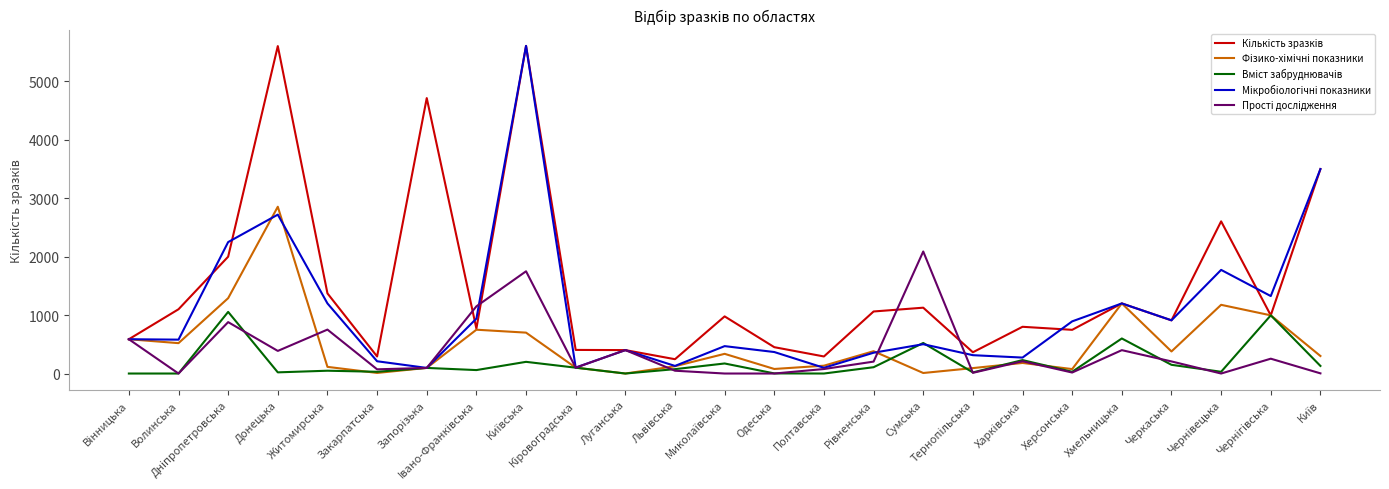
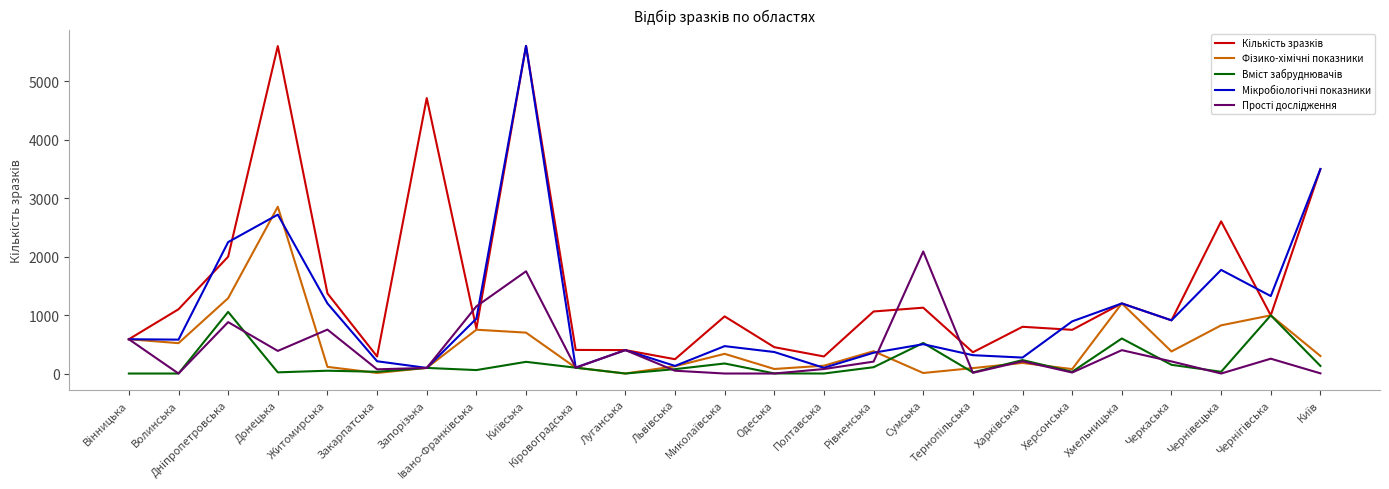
  {
    "Кількість зразків": {
      "Волинська": 1100,
      "Дніпропетровська": 2000,
      "Донецька": 5600,
      "Житомирська": 1400,
      "Закарпатська": 300,
      "Запорізька": 4700,
      "Кіровоградська": 400,
      "Львівська": 200,
      "Миколаївська": 1000,
      "Одеська": 500,
      "Полтавська": 300,
      "Рівненська": 1100,
      "Сумська": 1100,
      "Тернопільська": 400,
      "Харківська": 800,
      "Херсонська": 700,
      "Чернівецька": 2600
    },
    "Фізико-хімічні показники": {
      "Волинська": 500,
      "Дніпропетровська": 1300,
      "Донецька": 2900,
      "Житомирська": 100,
      "Київська": 700,
      "Миколаївська": 300,
      "Одеська": 100,
      "Сумська": 0,
      "Тернопільська": 100,
      "Херсонська": 100,
      "Черкаська": 400,
-     "Чернівецька": 1200,
+     "Чернівецька": 800,
      "Київ": 300
    },
    "Вміст забруднювачів": {
      "Вінницька": 0,
      "Дніпропетровська": 1100,
      "Донецька": 0,
      "Житомирська": 0,
      "Івано-Франківська": 100,
      "Київська": 200,
      "Миколаївська": 200,
      "Полтавська": 0,
      "Рівненська": 100,
      "Хмельницька": 600,
      "Черкаська": 100,
      "Київ": 100
    },
    "Мікробіологічні показники": {
      "Волинська": 600,
      "Дніпропетровська": 2300,
      "Донецька": 2700,
      "Житомирська": 1200,
      "Закарпатська": 200,
      "Івано-Франківська": 900,
      "Миколаївська": 500,
      "Одеська": 400,
      "Тернопільська": 300,
      "Херсонська": 900,
      "Чернівецька": 1800,
      "Чернігівська": 1300
    },
    "Прості дослідження": {
      "Дніпропетровська": 900,
      "Донецька": 400,
      "Житомирська": 800,
      "Івано-Франківська": 1200,
      "Київська": 1800,
      "Миколаївська": 0,
      "Рівненська": 200,
      "Сумська": 2100,
      "Хмельницька": 400,
      "Черкаська": 200,
      "Чернігівська": 300,
      "Київ": 0
    }
  }
